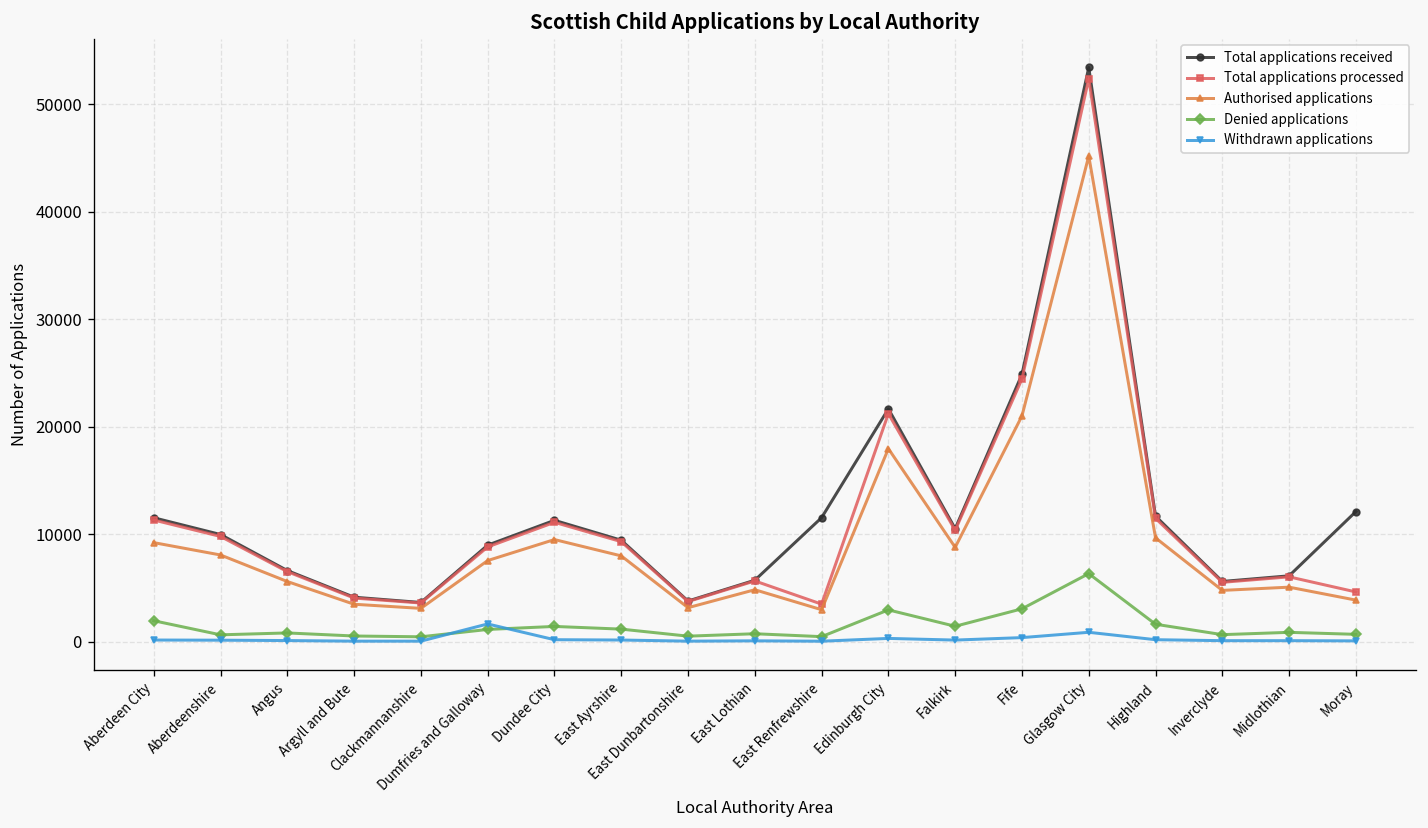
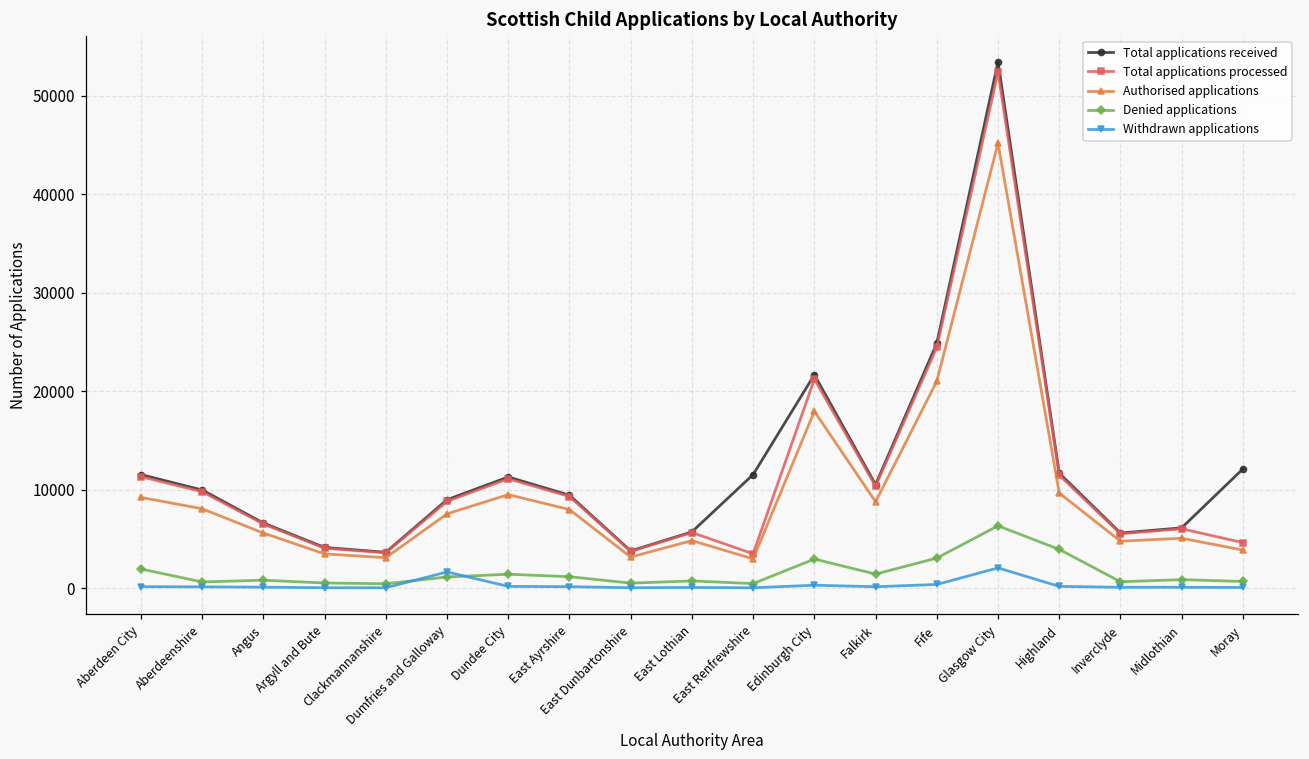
  {
    "Total applications received": {
      "East Renfrewshire": 12000,
      "Edinburgh City": 22000,
      "Fife": 25000,
      "Glasgow City": 53000,
      "Moray": 12000
    },
    "Denied applications": {
      "Aberdeen City": 2000,
      "Aberdeenshire": 1000,
      "Angus": 1000,
      "Argyll and Bute": 1000,
      "Clackmannanshire": 0,
      "Dumfries and Galloway": 1000,
      "Dundee City": 1000,
      "East Ayrshire": 1000,
      "East Dunbartonshire": 1000,
      "East Lothian": 1000,
      "East Renfrewshire": 0,
      "Edinburgh City": 3000,
      "Falkirk": 1000,
      "Fife": 3000,
      "Glasgow City": 6000,
-     "Highland": 2000,
+     "Highland": 4000,
      "Inverclyde": 1000,
      "Midlothian": 1000,
      "Moray": 1000
    },
    "Withdrawn applications": {
      "Aberdeen City": 0,
      "Aberdeenshire": 0,
      "Angus": 0,
      "Argyll and Bute": 0,
      "Clackmannanshire": 0,
      "Dumfries and Galloway": 2000,
      "Dundee City": 0,
      "East Ayrshire": 0,
      "East Dunbartonshire": 0,
      "East Lothian": 0,
      "East Renfrewshire": 0,
      "Edinburgh City": 0,
      "Falkirk": 0,
      "Fife": 0,
-     "Glasgow City": 1000,
+     "Glasgow City": 2000,
      "Highland": 0,
      "Inverclyde": 0,
      "Midlothian": 0,
      "Moray": 0
    }
  }
